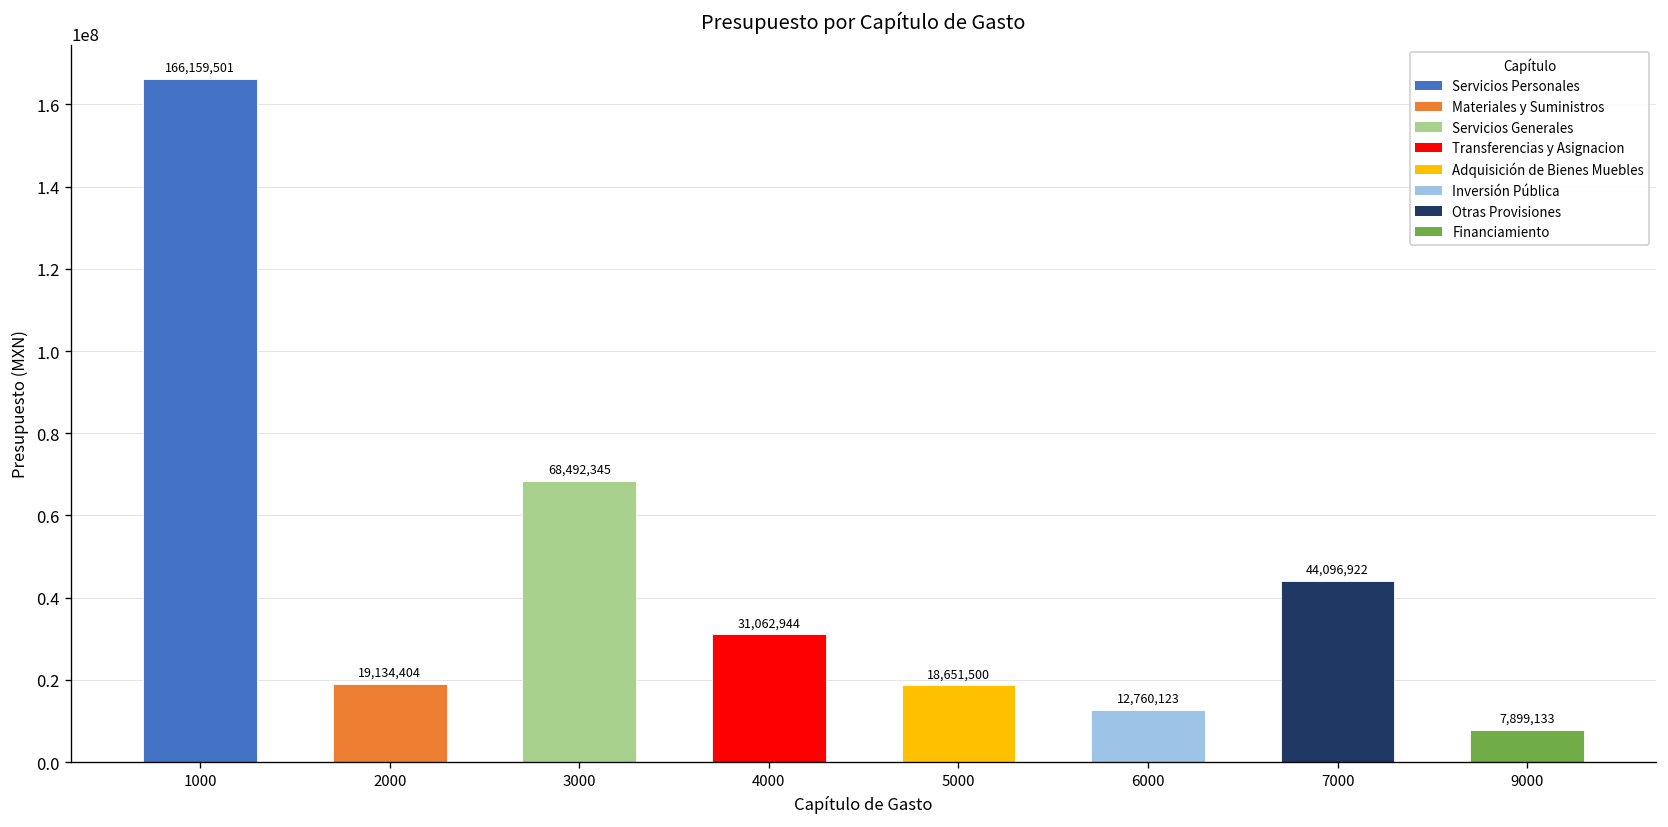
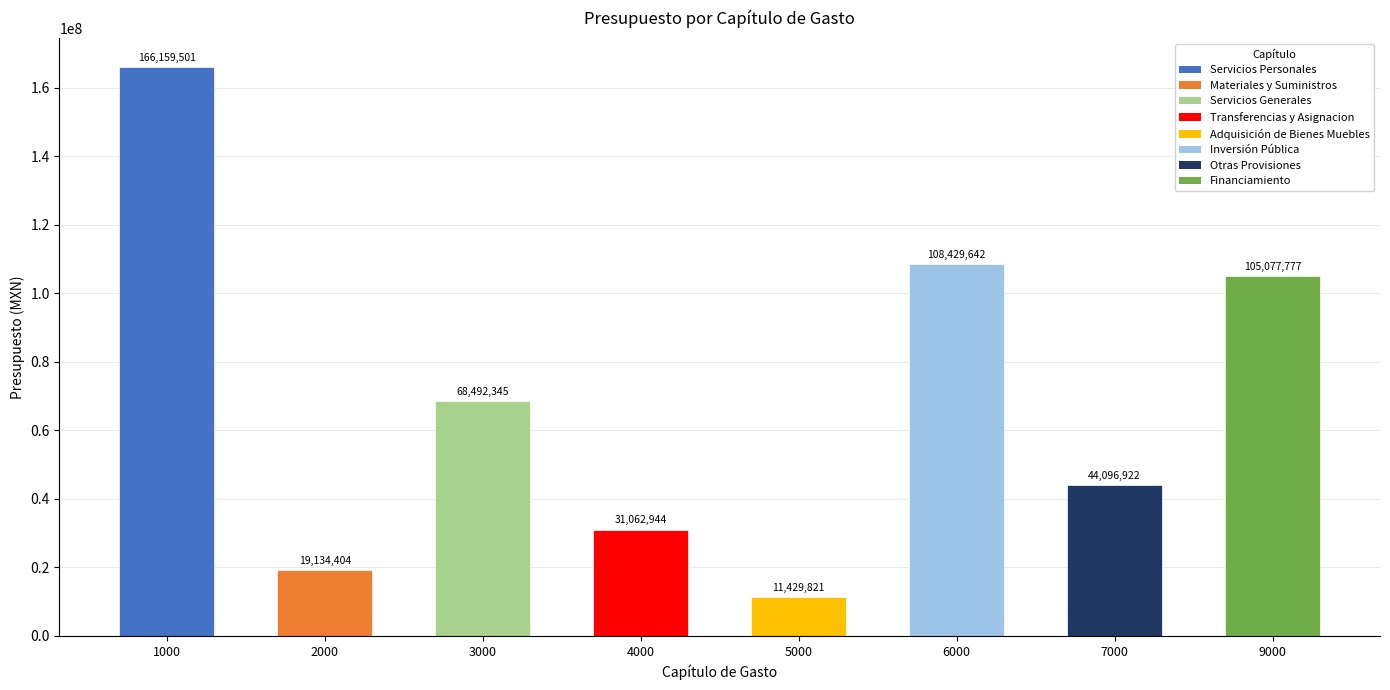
  {
    "1000": "166,159,501",
    "2000": "19,134,404",
    "3000": "68,492,345",
    "4000": "31,062,944",
-   "5000": "18,651,500",
-   "6000": "12,760,123",
+   "5000": "11,429,821",
+   "6000": "108,429,642",
    "7000": "44,096,922",
-   "9000": "7,899,133"
+   "9000": "105,077,777"
  }
